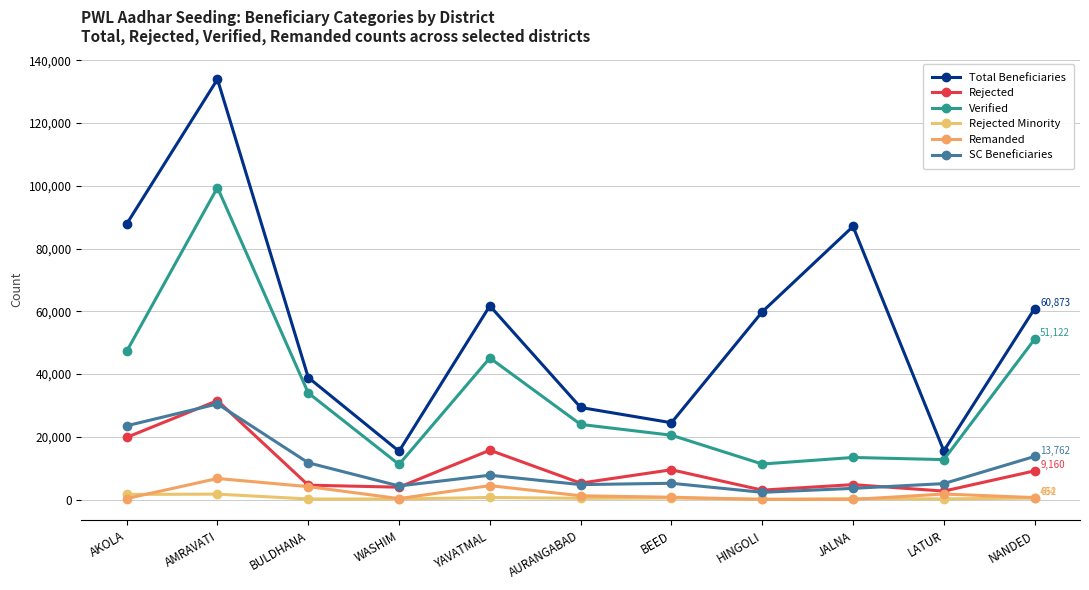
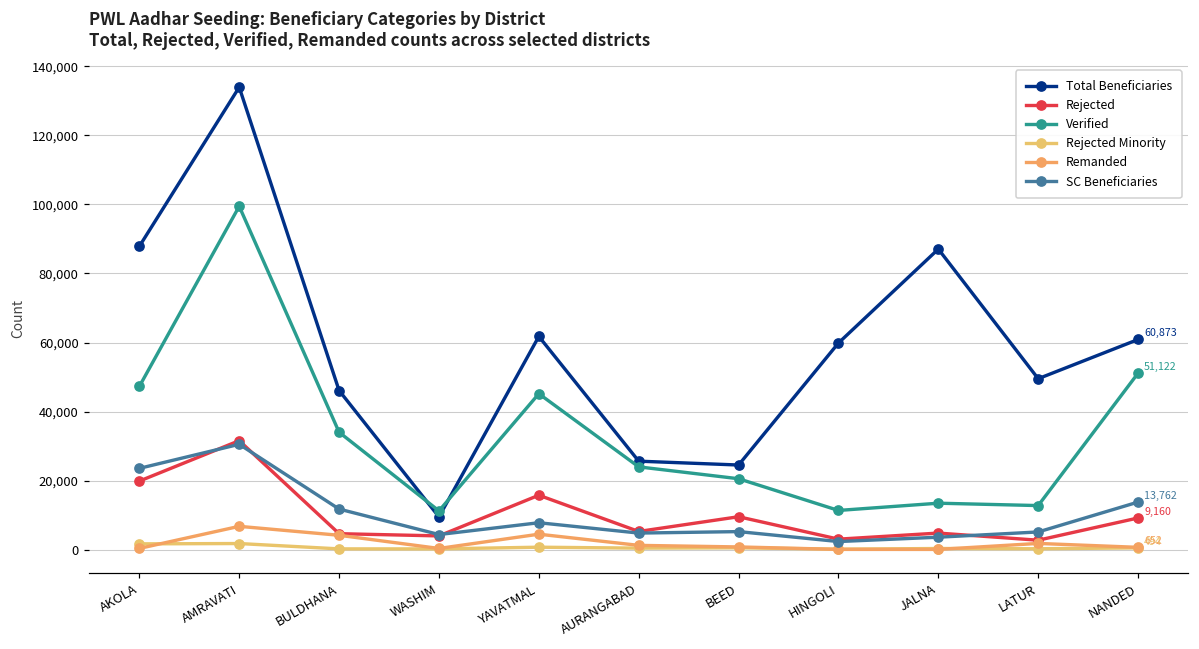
  {
    "Total Beneficiaries": {
      "AKOLA": "88,000",
      "AMRAVATI": "134,000",
-     "BULDHANA": "39,000",
-     "WASHIM": "15,000",
+     "BULDHANA": "46,000",
+     "WASHIM": "9,000",
      "YAVATMAL": "62,000",
-     "AURANGABAD": "29,000",
+     "AURANGABAD": "26,000",
      "BEED": "25,000",
      "HINGOLI": "60,000",
      "JALNA": "87,000",
-     "LATUR": "16,000"
+     "LATUR": "50,000"
    },
    "Rejected": {
      "NANDED": "9,160"
    }
  }
